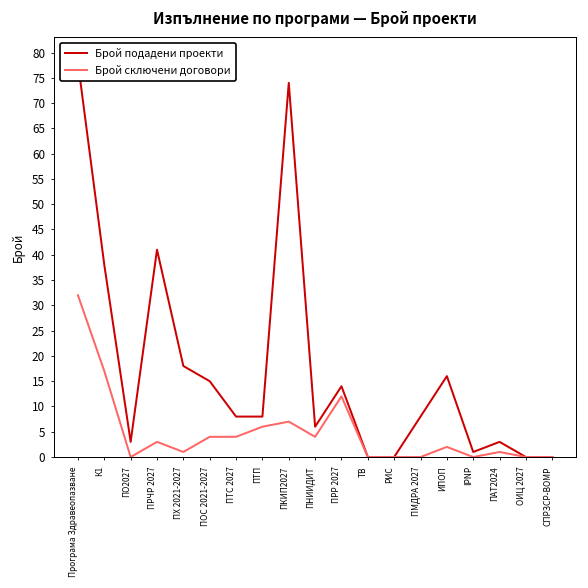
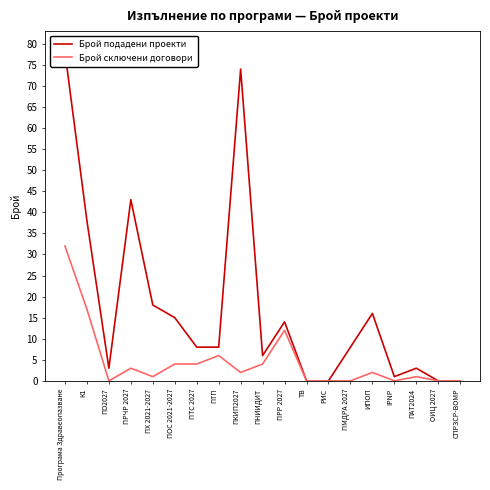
  {
    "Брой подадени проекти": {
      "К1": 38,
      "ПО2027": 3,
-     "ПРЧР 2027": 41,
+     "ПРЧР 2027": 43,
      "ПХ 2021-2027": 18,
      "ПОС 2021-2027": 15,
      "ПТС 2027": 8,
      "ПТП": 8,
      "ПКИП2027": 74,
      "ПНИИДИТ": 6,
      "ПРР 2027": 14,
      "ПМДРА 2027": 8,
      "ИПОП": 16,
      "IPNP": 1,
      "ПАТ2024": 3
    },
    "Брой сключени договори": {
      "Програма Здравеопазване": 32,
      "К1": 17,
      "ПО2027": 0,
      "ПРЧР 2027": 3,
      "ПХ 2021-2027": 1,
      "ПОС 2021-2027": 4,
      "ПТС 2027": 4,
      "ПТП": 6,
-     "ПКИП2027": 7,
+     "ПКИП2027": 2,
      "ПНИИДИТ": 4,
      "ПРР 2027": 12,
      "ПМДРА 2027": 0,
      "ИПОП": 2,
      "IPNP": 0,
      "ПАТ2024": 1
    }
  }
